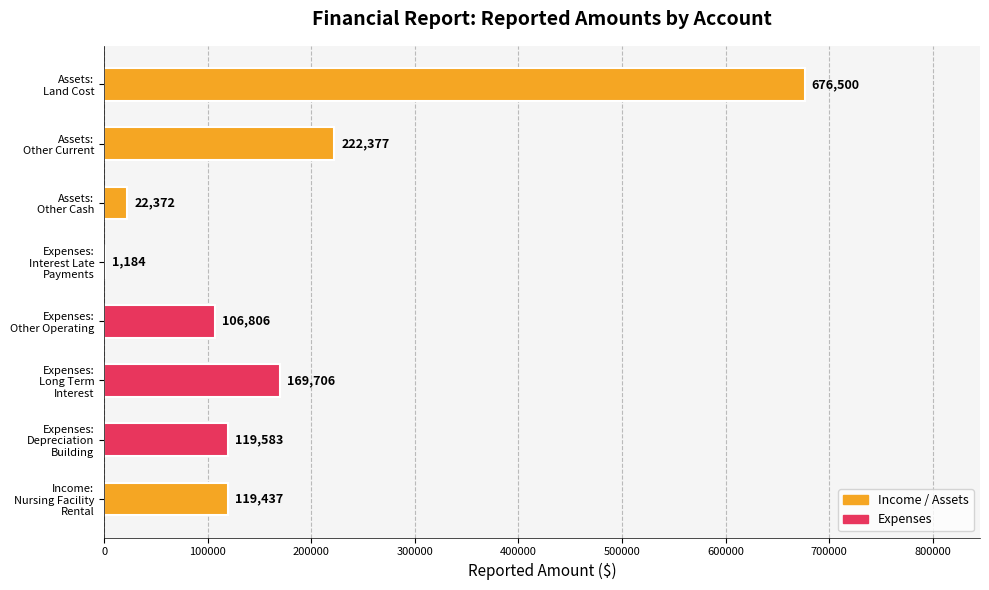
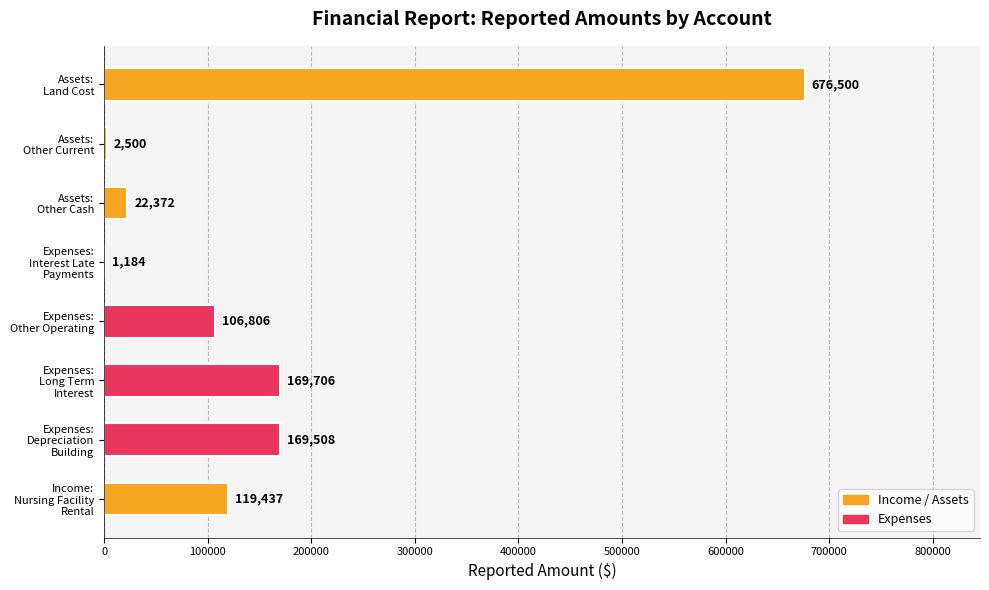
  {
    "Assets: Land Cost": "676,500",
-   "Assets: Other Current": "222,377",
+   "Assets: Other Current": "2,500",
    "Assets: Other Cash": "22,372",
    "Expenses: Interest Late Payments": "1,184",
    "Expenses: Other Operating": "106,806",
    "Expenses: Long Term Interest": "169,706",
-   "Expenses: Depreciation Building": "119,583",
+   "Expenses: Depreciation Building": "169,508",
    "Income: Nursing Facility Rental": "119,437"
  }
